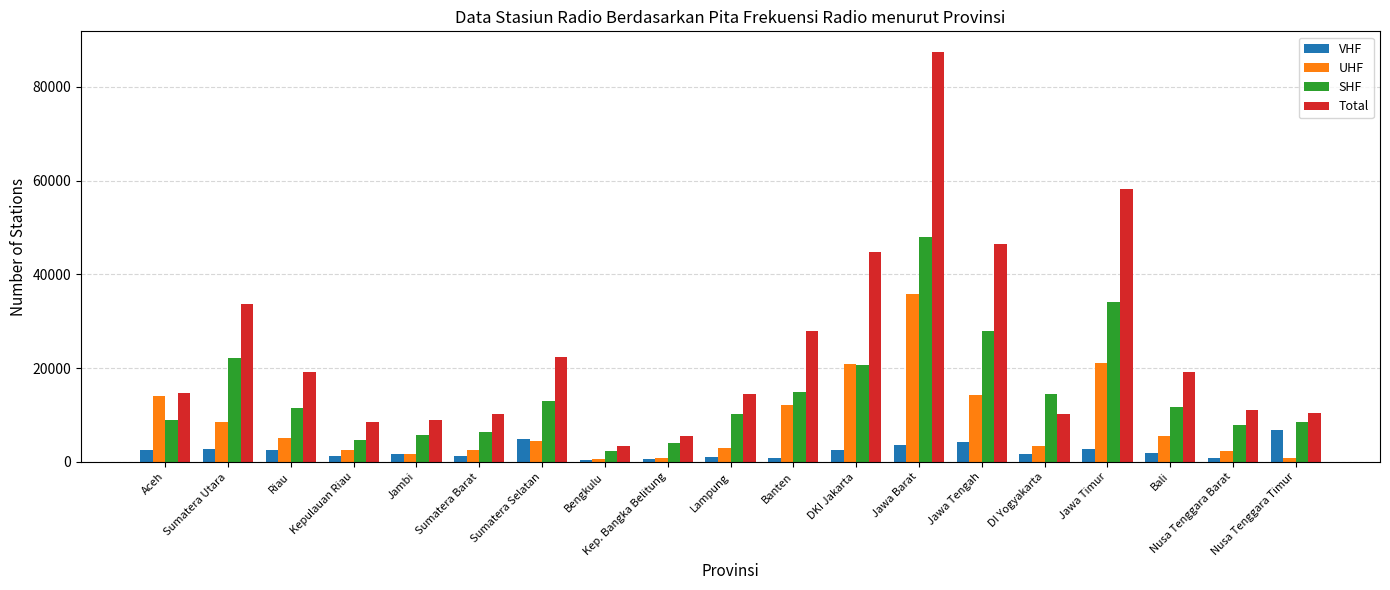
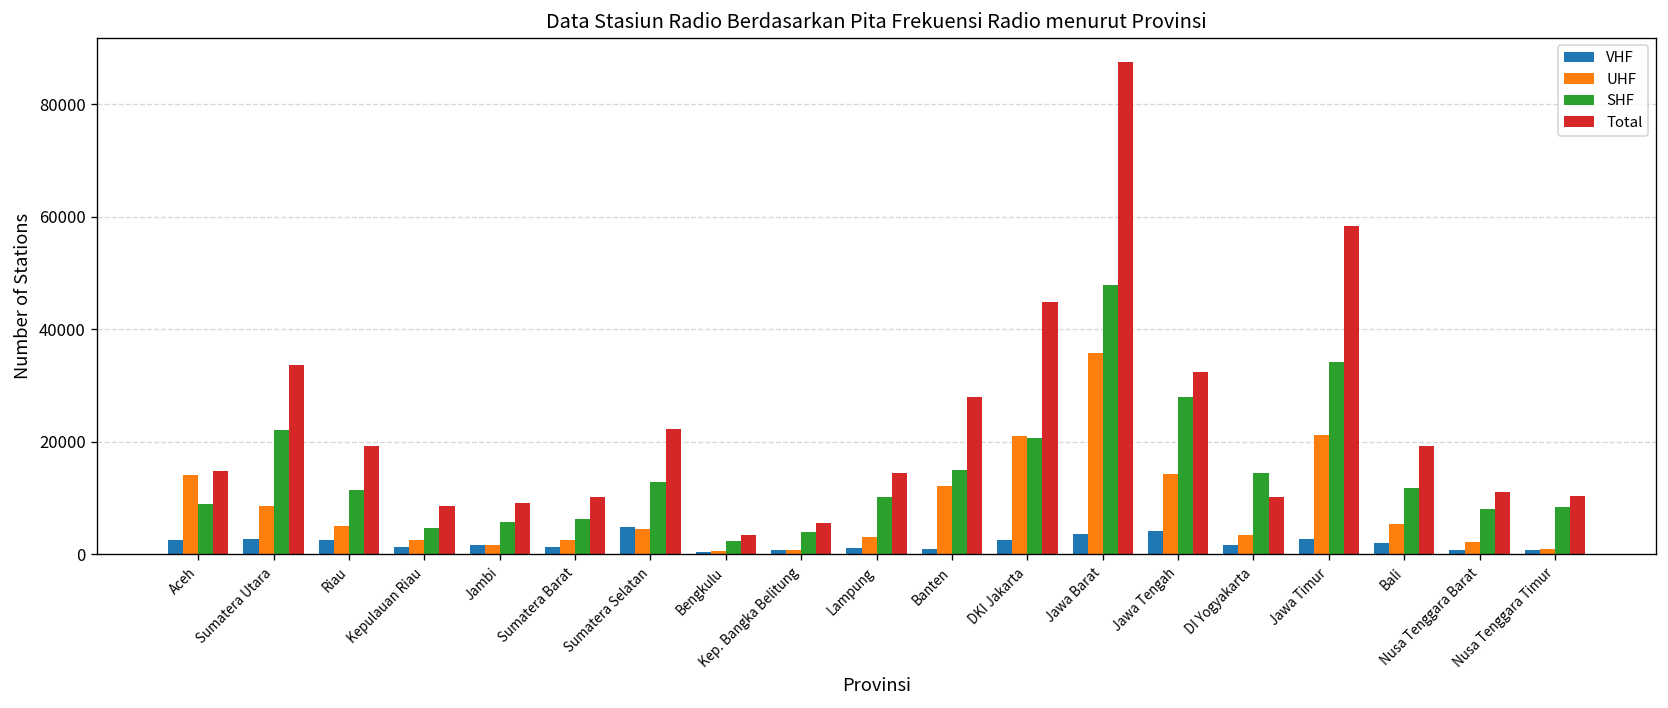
  {
    "VHF": {
      "Aceh": 3000,
      "Sumatera Utara": 3000,
      "Riau": 3000,
      "Kepulauan Riau": 1000,
      "Jambi": 2000,
      "Sumatera Barat": 1000,
      "Sumatera Selatan": 5000,
      "Kep. Bangka Belitung": 1000,
      "Lampung": 1000,
      "Banten": 1000,
      "DKI Jakarta": 3000,
      "Jawa Barat": 4000,
      "Jawa Tengah": 4000,
      "DI Yogyakarta": 2000,
      "Jawa Timur": 3000,
      "Bali": 2000,
      "Nusa Tenggara Barat": 1000,
-     "Nusa Tenggara Timur": 7000
+     "Nusa Tenggara Timur": 1000
    },
    "UHF": {
      "Aceh": 14000,
      "Sumatera Utara": 9000,
      "Riau": 5000,
      "Kepulauan Riau": 3000,
      "Jambi": 2000,
      "Sumatera Barat": 3000,
      "Sumatera Selatan": 4000,
      "Bengkulu": 1000,
      "Kep. Bangka Belitung": 1000,
      "Lampung": 3000,
      "Banten": 12000,
      "DKI Jakarta": 21000,
      "Jawa Barat": 36000,
      "Jawa Tengah": 14000,
      "DI Yogyakarta": 3000,
      "Jawa Timur": 21000,
      "Bali": 5000,
      "Nusa Tenggara Barat": 2000,
      "Nusa Tenggara Timur": 1000
    },
    "SHF": {
      "Aceh": 9000,
      "Sumatera Utara": 22000,
      "Riau": 12000,
      "Kepulauan Riau": 5000,
      "Jambi": 6000,
      "Sumatera Barat": 6000,
      "Sumatera Selatan": 13000,
      "Bengkulu": 2000,
      "Kep. Bangka Belitung": 4000,
      "Lampung": 10000,
      "Banten": 15000,
      "DKI Jakarta": 21000,
      "Jawa Barat": 48000,
      "Jawa Tengah": 28000,
      "DI Yogyakarta": 14000,
      "Jawa Timur": 34000,
      "Bali": 12000,
      "Nusa Tenggara Barat": 8000,
      "Nusa Tenggara Timur": 8000
    },
    "Total": {
      "Aceh": 15000,
      "Sumatera Utara": 34000,
      "Riau": 19000,
      "Kepulauan Riau": 9000,
      "Jambi": 9000,
      "Sumatera Barat": 10000,
      "Sumatera Selatan": 22000,
      "Bengkulu": 3000,
      "Kep. Bangka Belitung": 6000,
      "Lampung": 14000,
      "Banten": 28000,
      "DKI Jakarta": 45000,
      "Jawa Barat": 87000,
-     "Jawa Tengah": 47000,
+     "Jawa Tengah": 32000,
      "DI Yogyakarta": 10000,
      "Jawa Timur": 58000,
      "Bali": 19000,
      "Nusa Tenggara Barat": 11000,
      "Nusa Tenggara Timur": 10000
    }
  }
